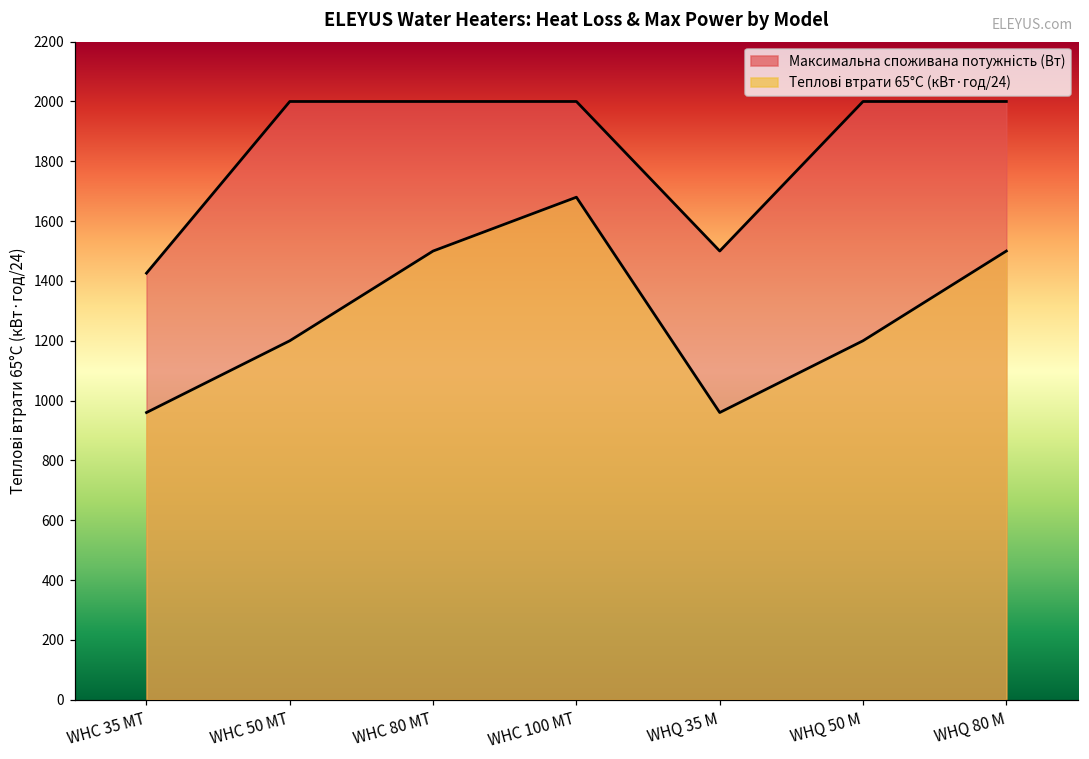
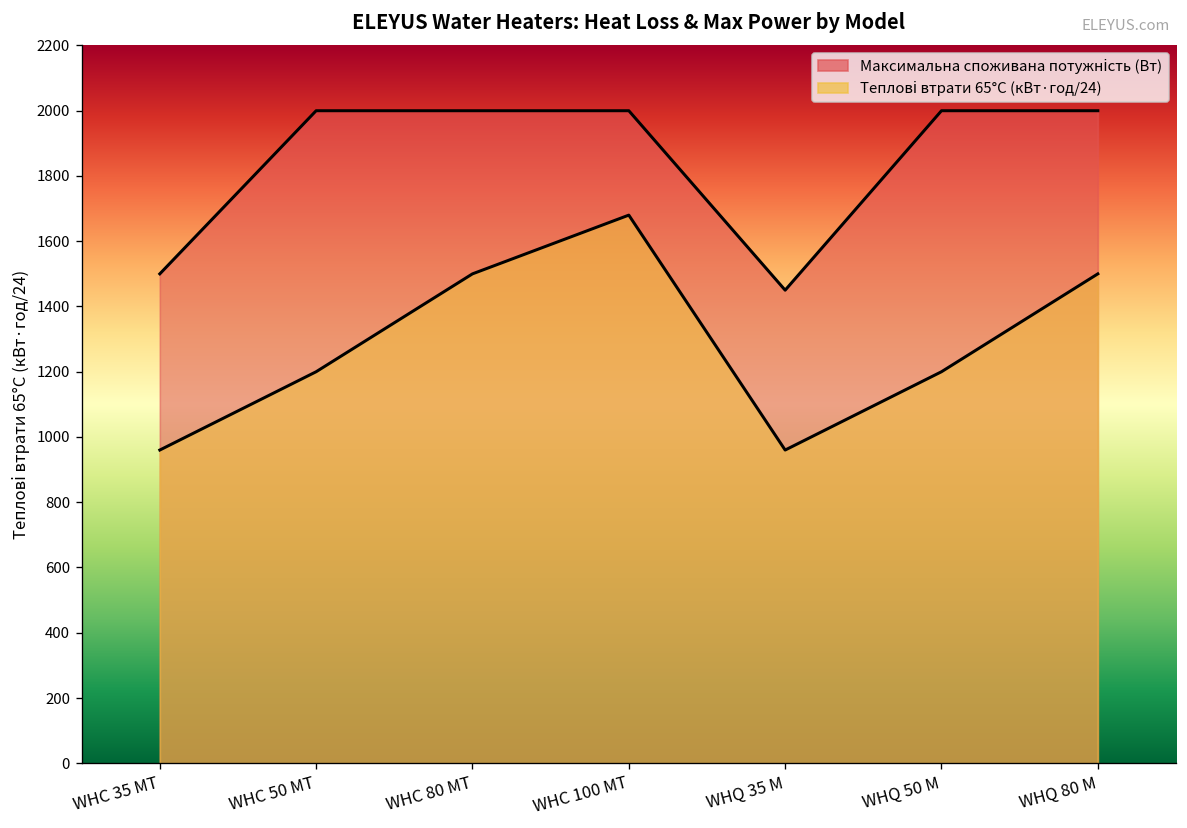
  {
    "Максимальна споживана потужність (Вт)": {
-     "WHC 35 MT": 1430,
+     "WHC 35 MT": 1500,
      "WHC 50 MT": 2000,
      "WHC 80 MT": 2000,
      "WHC 100 MT": 2000,
-     "WHQ 35 M": 1500,
+     "WHQ 35 M": 1450,
      "WHQ 50 M": 2000,
      "WHQ 80 M": 2000
    }
  }
